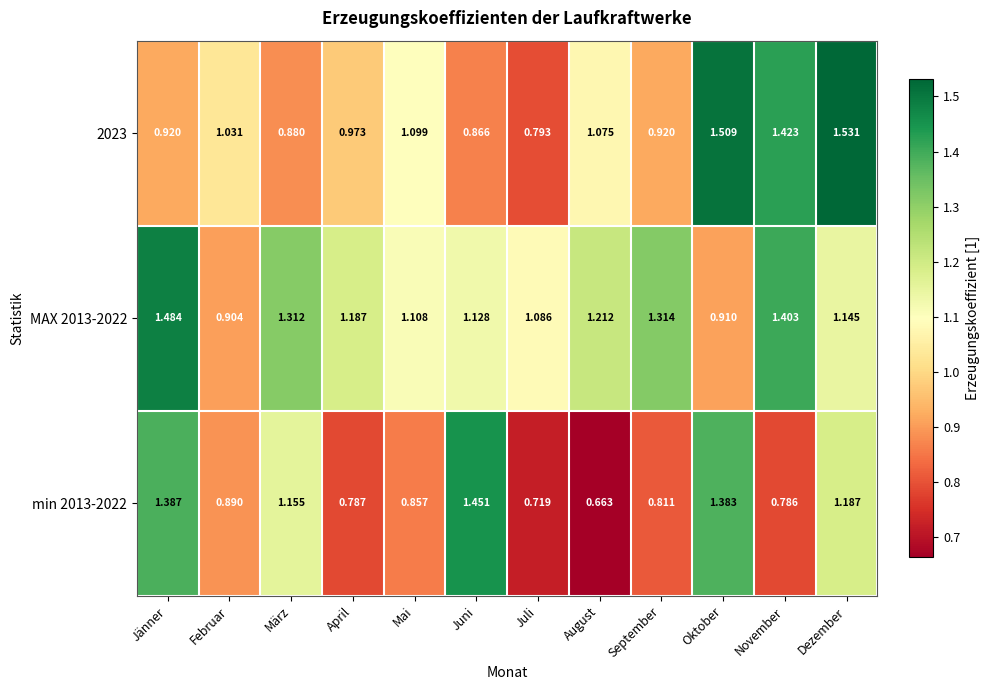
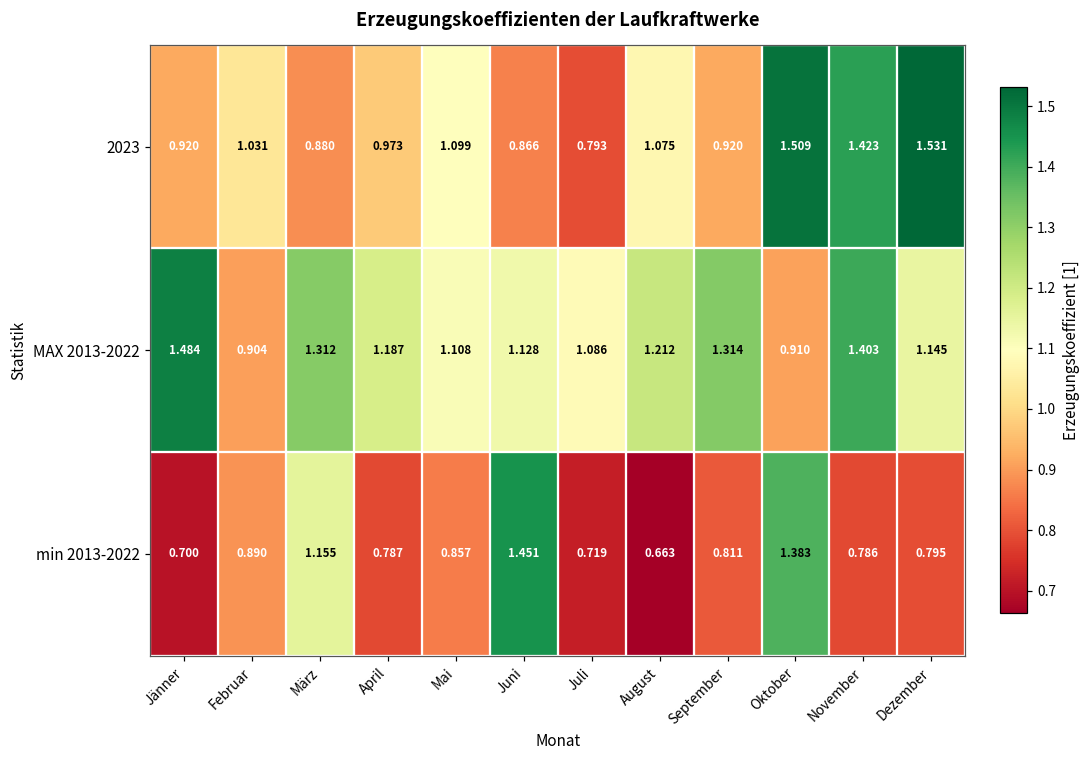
  {
    "2023": {
      "Jänner": 0.920,
      "Februar": 1.031,
      "März": 0.880,
      "April": 0.973,
      "Mai": 1.099,
      "Juni": 0.866,
      "Juli": 0.793,
      "August": 1.075,
      "September": 0.920,
      "Oktober": 1.509,
      "November": 1.423,
      "Dezember": 1.531
    },
    "MAX 2013-2022": {
      "Jänner": 1.484,
      "Februar": 0.904,
      "März": 1.312,
      "April": 1.187,
      "Mai": 1.108,
      "Juni": 1.128,
      "Juli": 1.086,
      "August": 1.212,
      "September": 1.314,
      "Oktober": 0.910,
      "November": 1.403,
      "Dezember": 1.145
    },
    "min 2013-2022": {
-     "Jänner": 1.387,
+     "Jänner": 0.700,
      "Februar": 0.890,
      "März": 1.155,
      "April": 0.787,
      "Mai": 0.857,
      "Juni": 1.451,
      "Juli": 0.719,
      "August": 0.663,
      "September": 0.811,
      "Oktober": 1.383,
      "November": 0.786,
-     "Dezember": 1.187
+     "Dezember": 0.795
    }
  }
